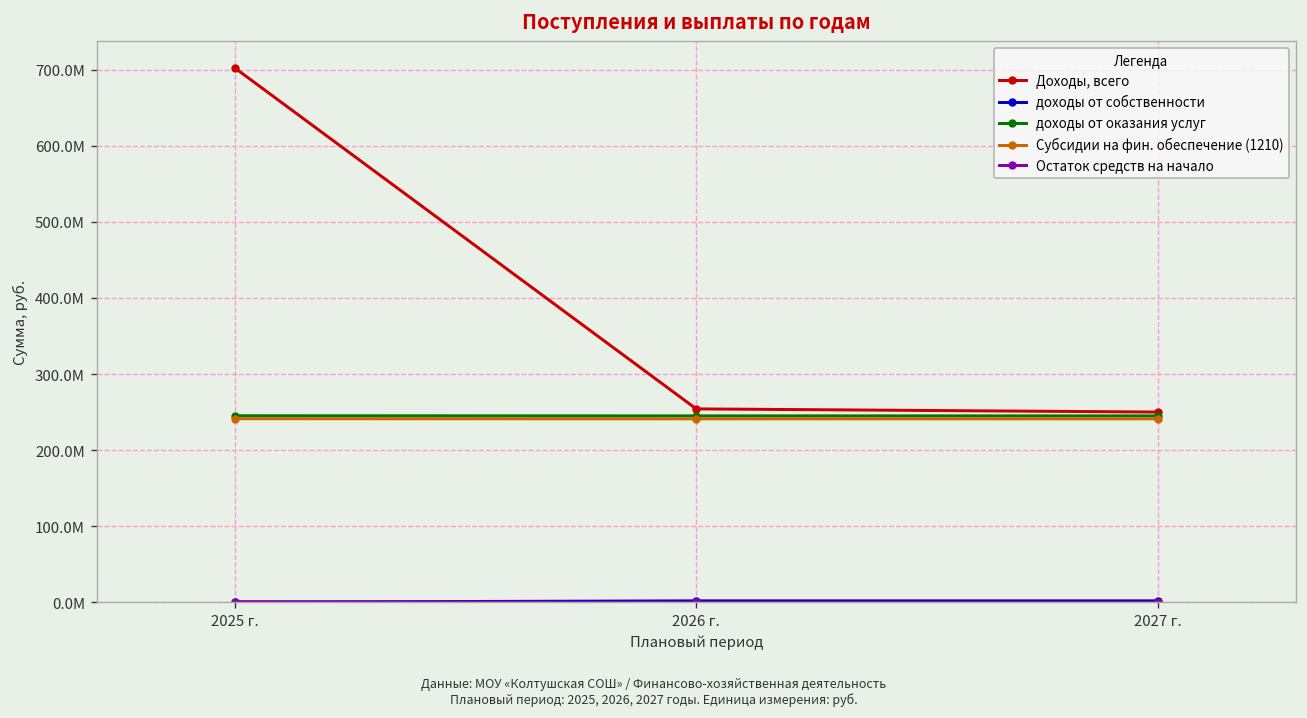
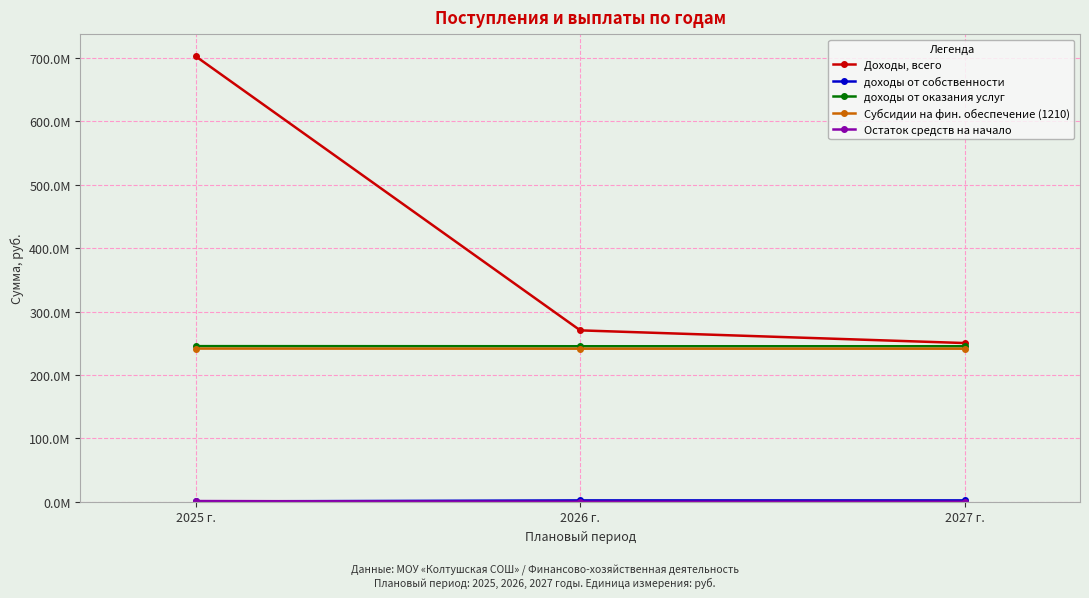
  {
    "Доходы, всего": {
      "2025 г.": 700000000,
-     "2026 г.": 250000000,
+     "2026 г.": 270000000,
      "2027 г.": 250000000
    }
  }
